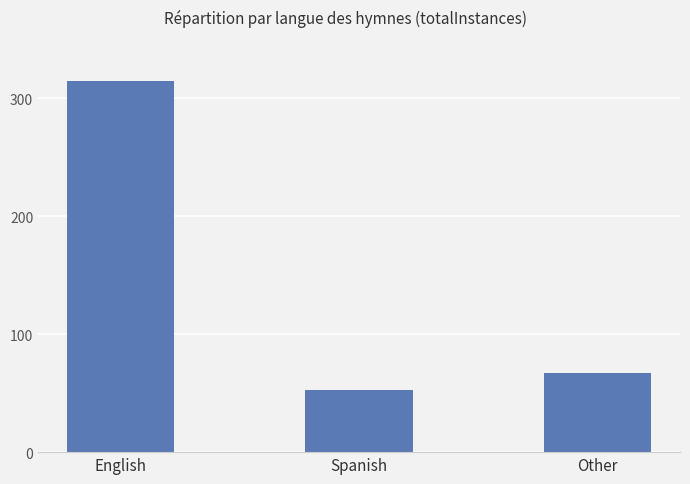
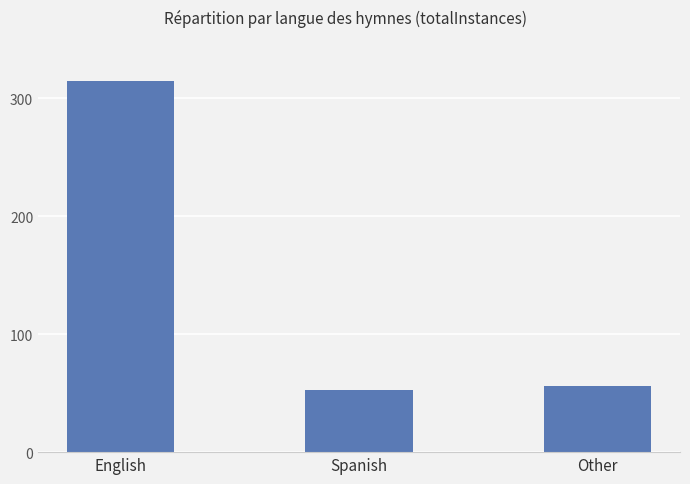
  {
    "English": 314,
    "Spanish": 53,
-   "Other": 67
+   "Other": 56
  }
